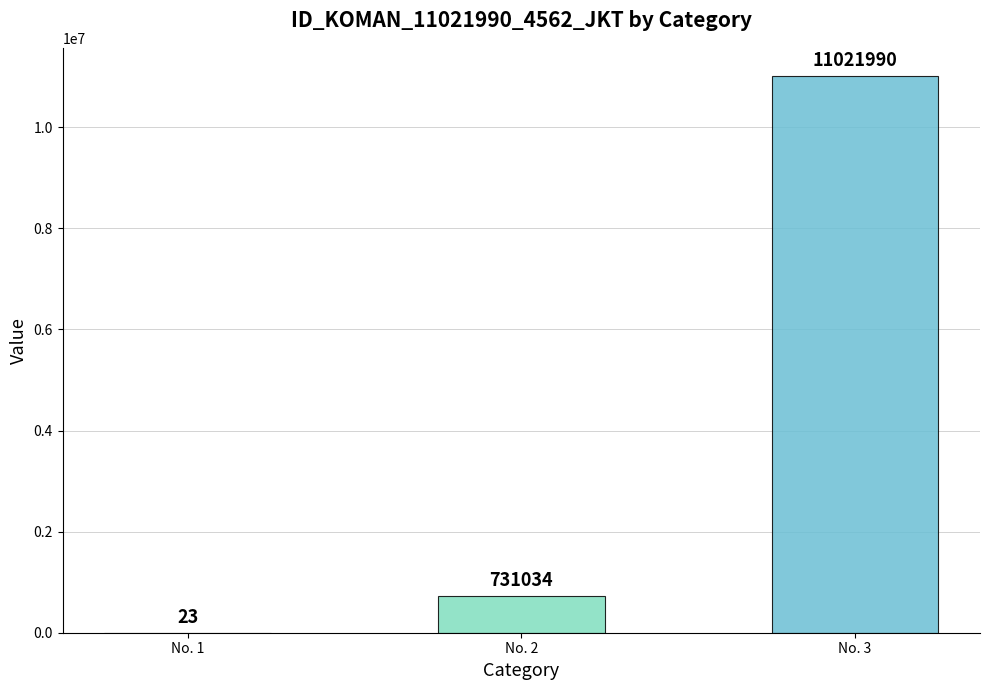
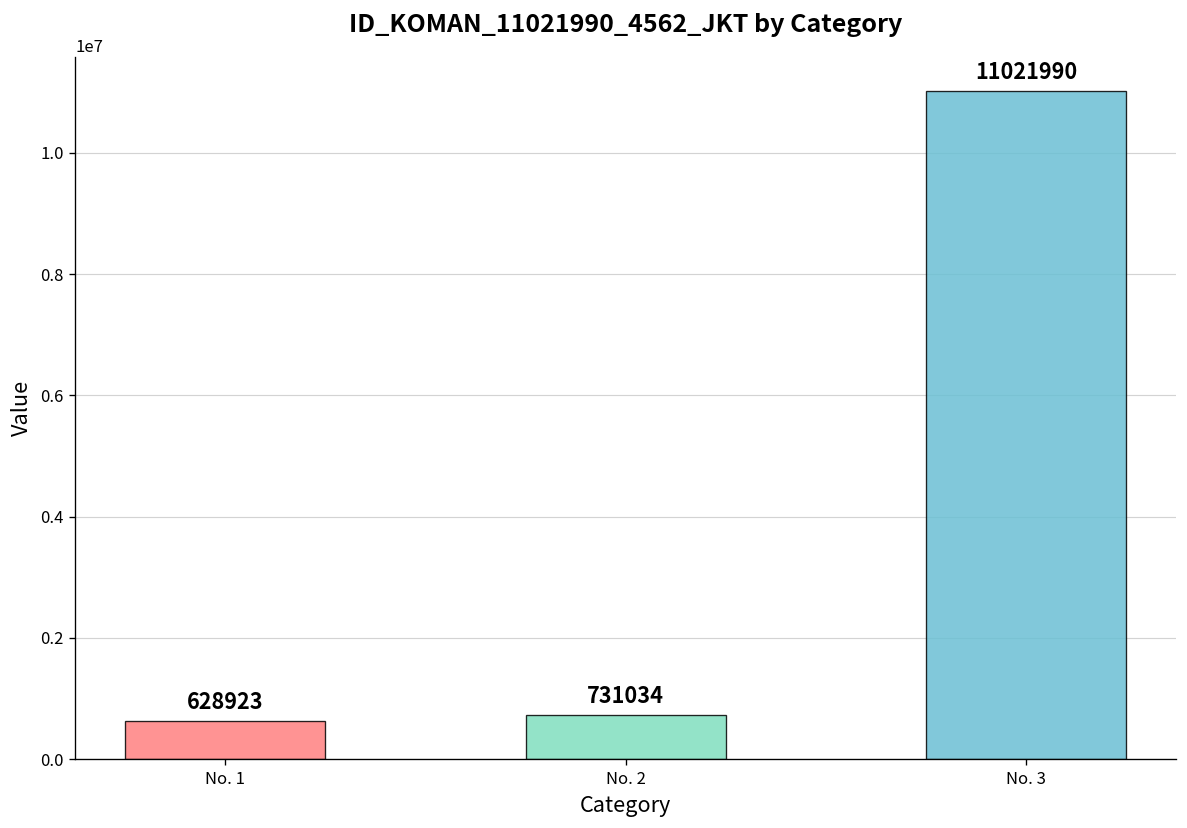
  {
-   "No. 1": 23,
+   "No. 1": 628923,
    "No. 2": 731034,
    "No. 3": 11021990
  }
